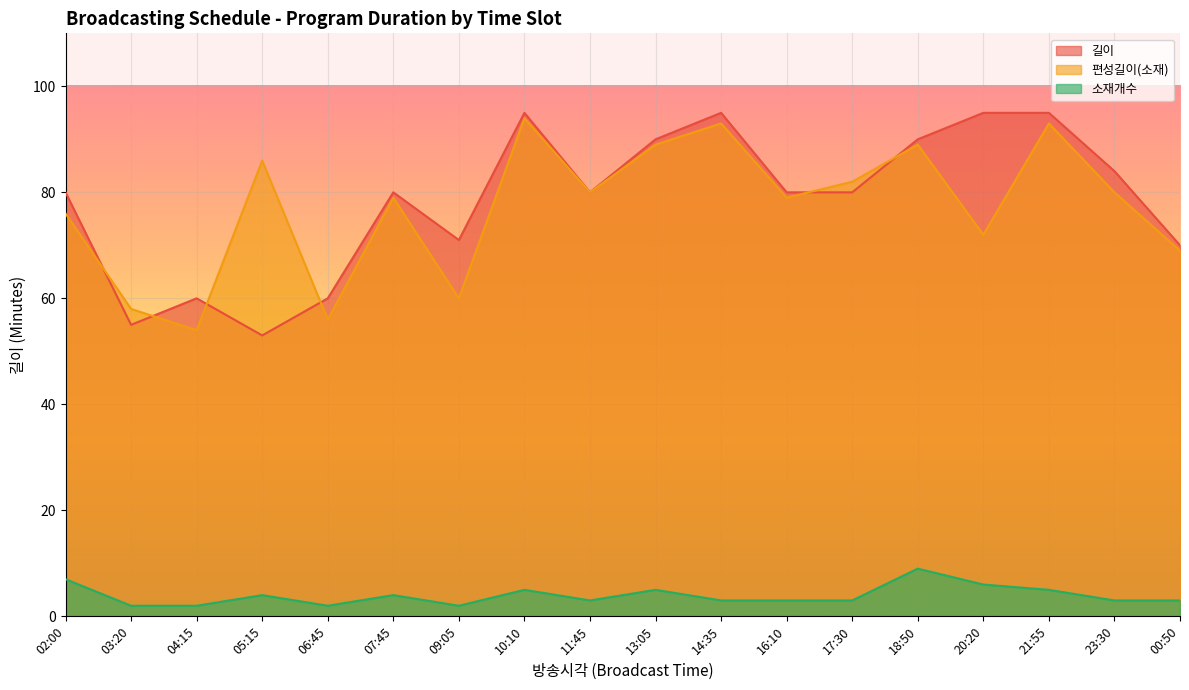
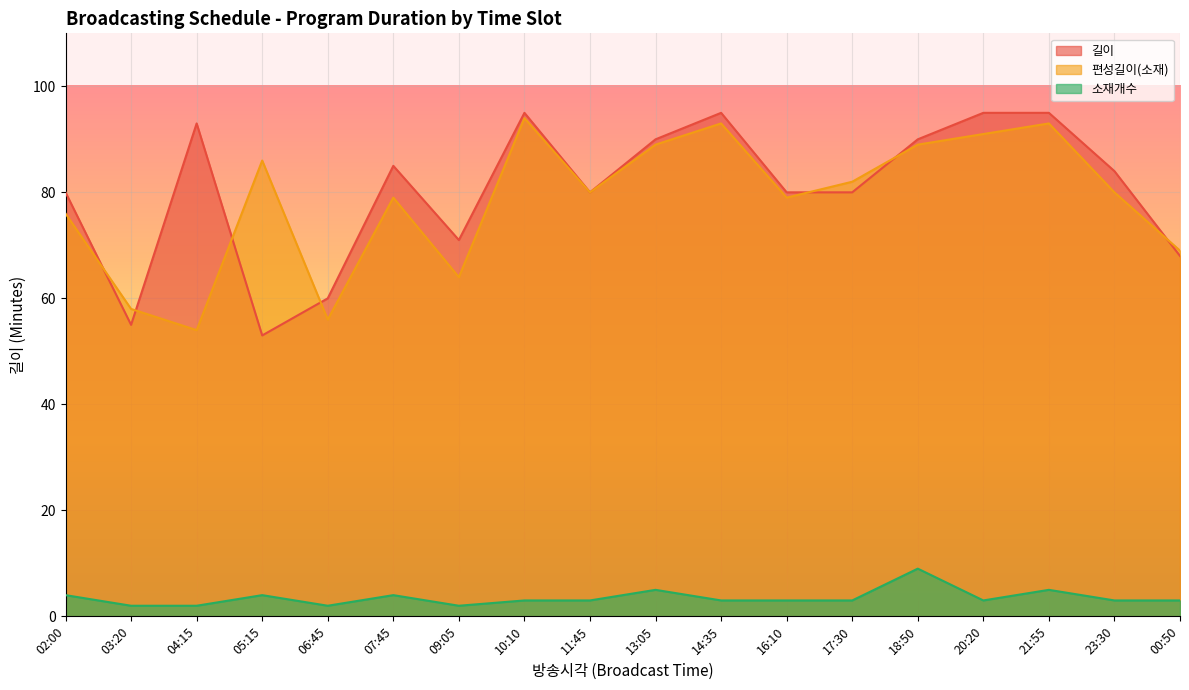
  {
    "길이": {
      "02:00": 80,
      "03:20": 55,
-     "04:15": 60,
+     "04:15": 93,
      "05:15": 53,
      "06:45": 60,
-     "07:45": 80,
+     "07:45": 85,
      "09:05": 71,
      "10:10": 95,
      "13:05": 90,
      "14:35": 95,
      "16:10": 80,
      "17:30": 80,
      "18:50": 90,
      "20:20": 95,
      "21:55": 95,
      "23:30": 84,
-     "00:50": 70
+     "00:50": 68
    },
    "편성길이(소재)": {
      "02:00": 76,
      "03:20": 58,
      "04:15": 54,
      "05:15": 86,
      "06:45": 56,
      "07:45": 79,
-     "09:05": 60,
+     "09:05": 64,
      "10:10": 94,
      "13:05": 89,
      "14:35": 93,
      "16:10": 79,
      "17:30": 82,
      "18:50": 89,
-     "20:20": 72,
+     "20:20": 91,
      "21:55": 93,
      "23:30": 80,
      "00:50": 69
    },
    "소재개수": {
-     "02:00": 7,
+     "02:00": 4,
      "03:20": 2,
      "04:15": 2,
      "05:15": 4,
      "06:45": 2,
      "07:45": 4,
      "09:05": 2,
-     "10:10": 5,
+     "10:10": 3,
      "11:45": 3,
      "13:05": 5,
      "14:35": 3,
      "16:10": 3,
      "17:30": 3,
      "18:50": 9,
-     "20:20": 6,
+     "20:20": 3,
      "21:55": 5,
      "23:30": 3,
      "00:50": 3
    }
  }
